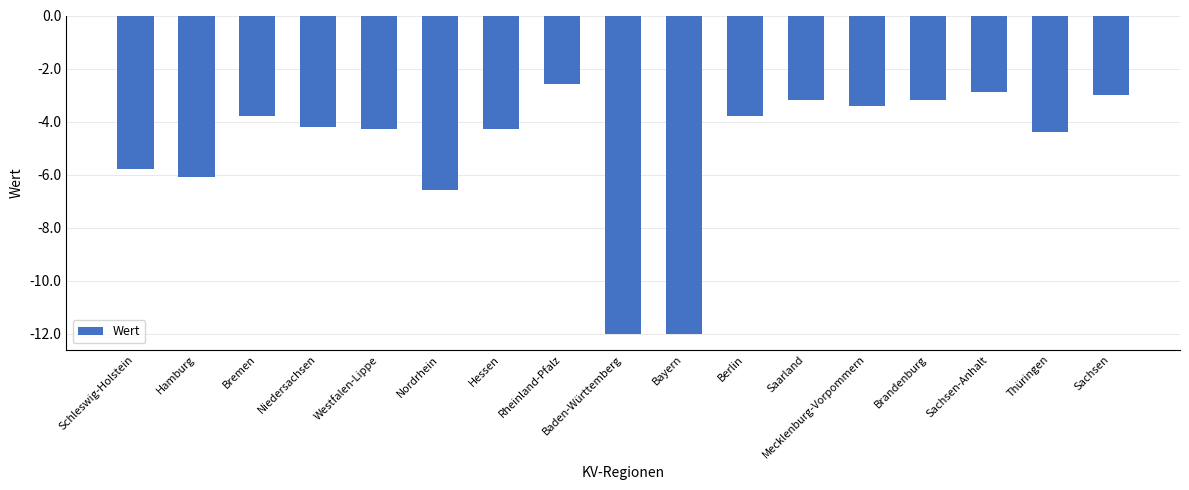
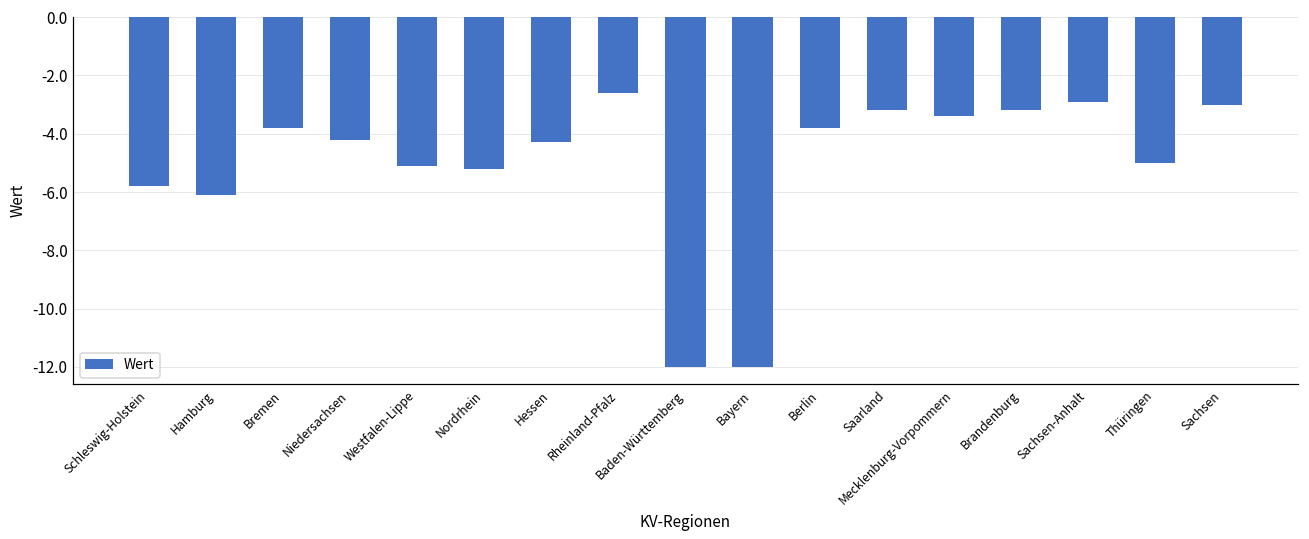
  {
    "Schleswig-Holstein": -5.8,
    "Hamburg": -6.1,
    "Bremen": -3.8,
    "Niedersachsen": -4.2,
-   "Westfalen-Lippe": -4.3,
-   "Nordrhein": -6.6,
+   "Westfalen-Lippe": -5.1,
+   "Nordrhein": -5.2,
    "Hessen": -4.3,
    "Rheinland-Pfalz": -2.6,
    "Baden-Württemberg": -12.0,
    "Bayern": -12.0,
    "Berlin": -3.8,
    "Saarland": -3.2,
    "Mecklenburg-Vorpommern": -3.4,
    "Brandenburg": -3.2,
    "Sachsen-Anhalt": -2.9,
-   "Thüringen": -4.4,
+   "Thüringen": -5.0,
    "Sachsen": -3.0
  }
